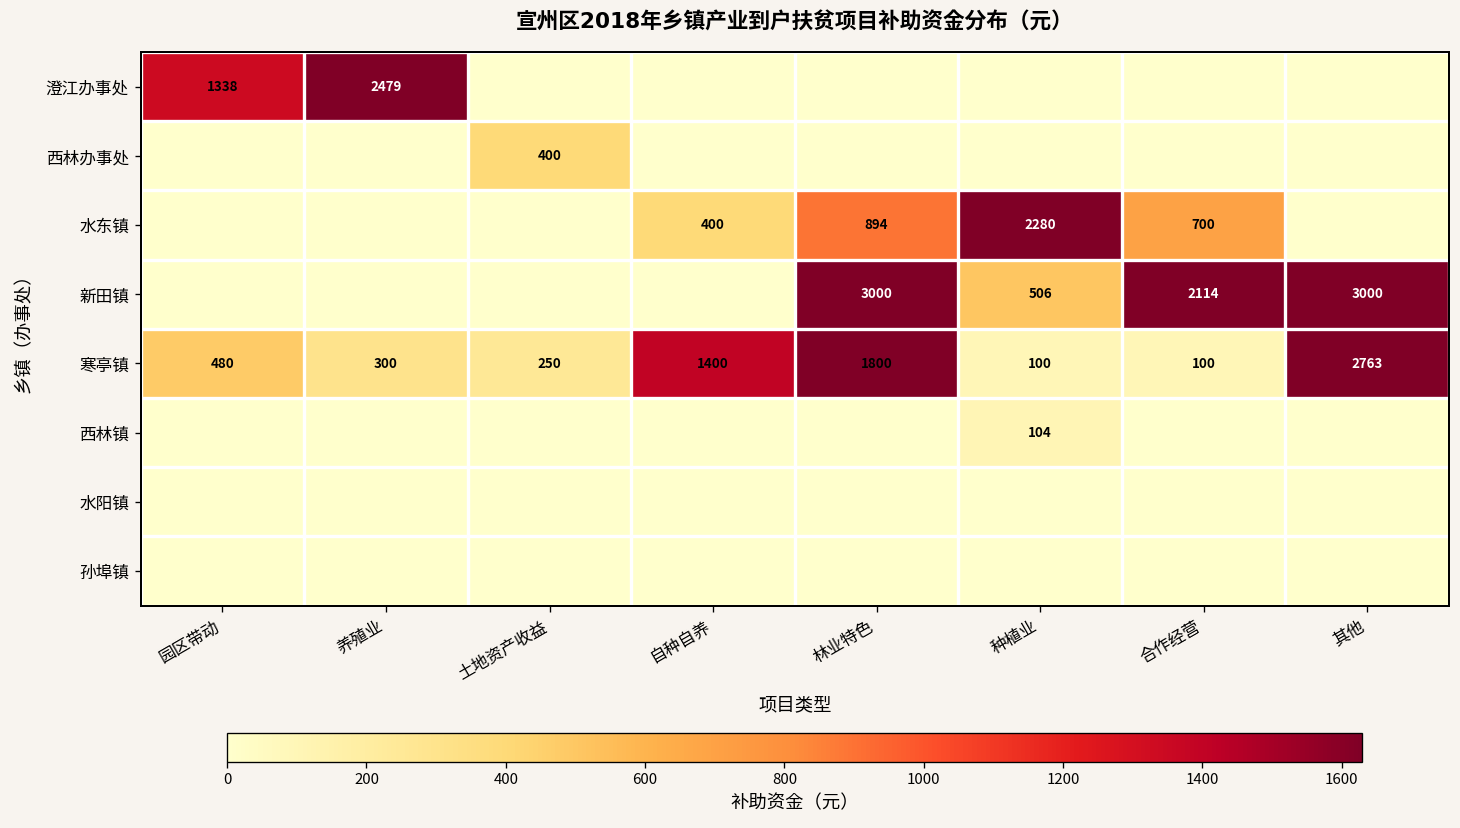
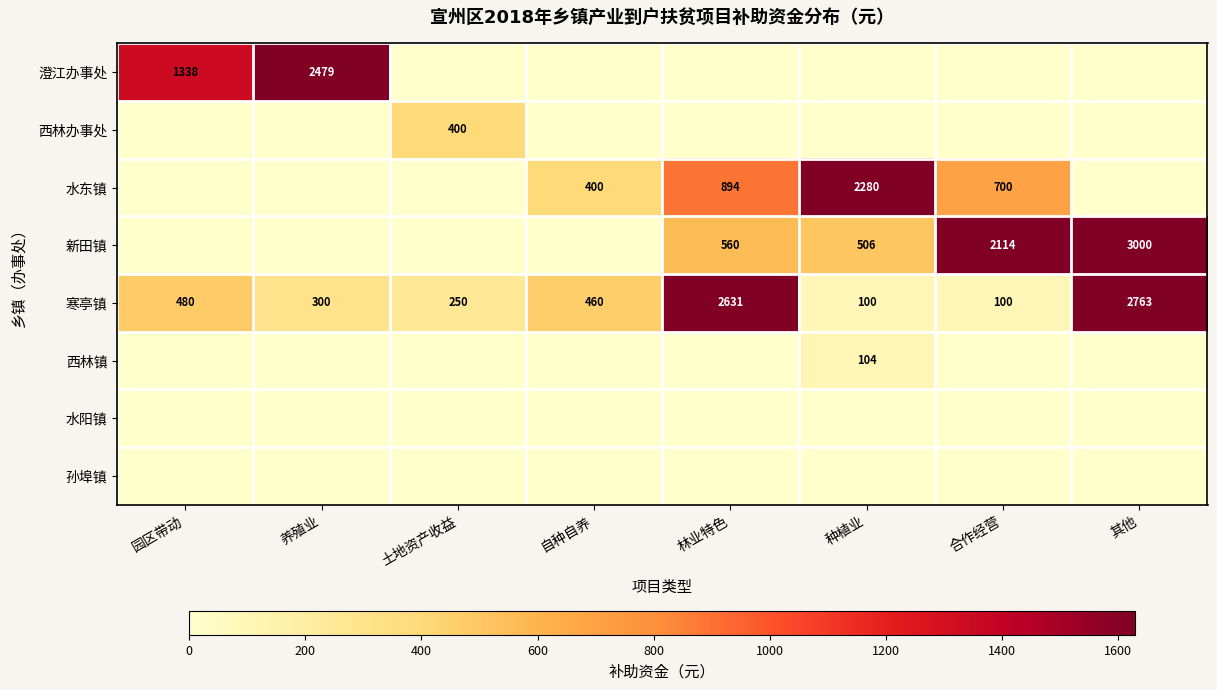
  {
    "澄江办事处": {
      "园区带动": 1338,
      "养殖业": 2479
    },
    "西林办事处": {
      "土地资产收益": 400
    },
    "水东镇": {
      "自种自养": 400,
      "林业特色": 894,
      "种植业": 2280,
      "合作经营": 700
    },
    "新田镇": {
-     "林业特色": 3000,
+     "林业特色": 560,
      "种植业": 506,
      "合作经营": 2114,
      "其他": 3000
    },
    "寒亭镇": {
      "园区带动": 480,
      "养殖业": 300,
      "土地资产收益": 250,
-     "自种自养": 1400,
-     "林业特色": 1800,
+     "自种自养": 460,
+     "林业特色": 2631,
      "种植业": 100,
      "合作经营": 100,
      "其他": 2763
    },
    "西林镇": {
      "种植业": 104
    }
  }
